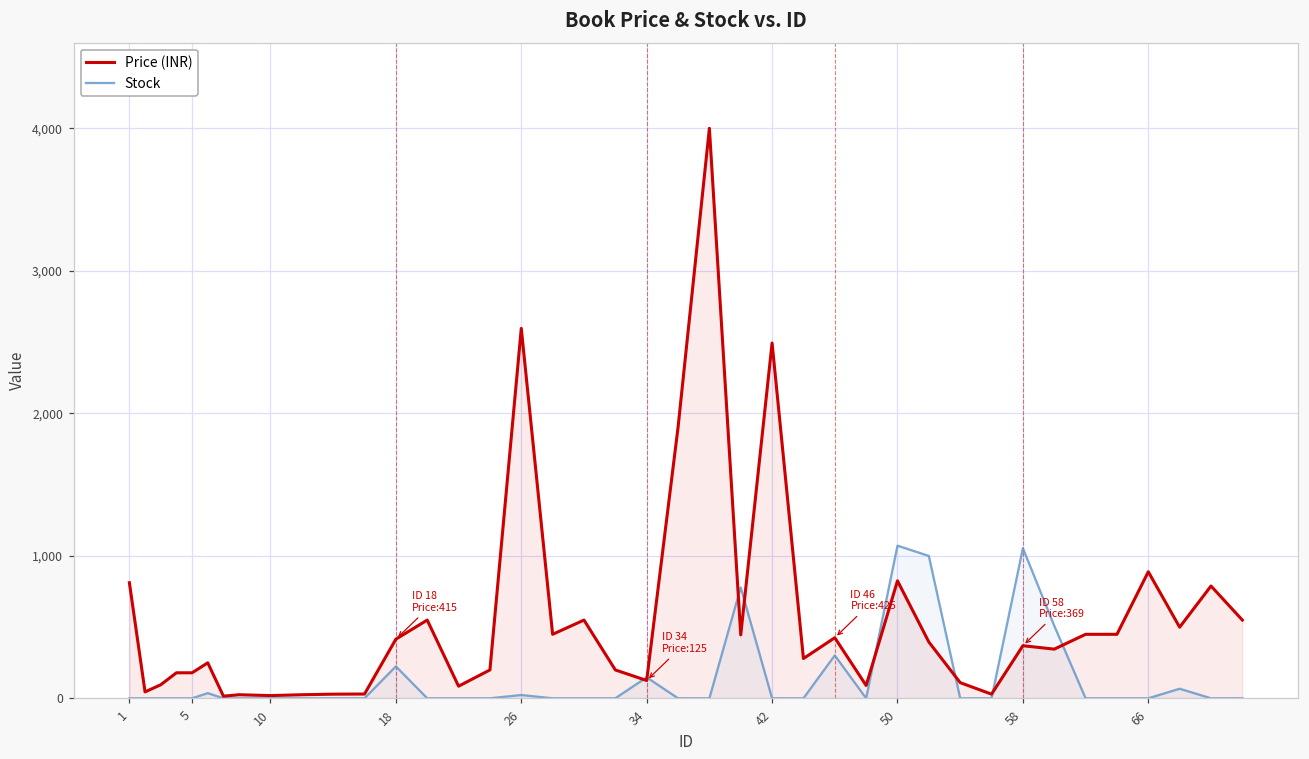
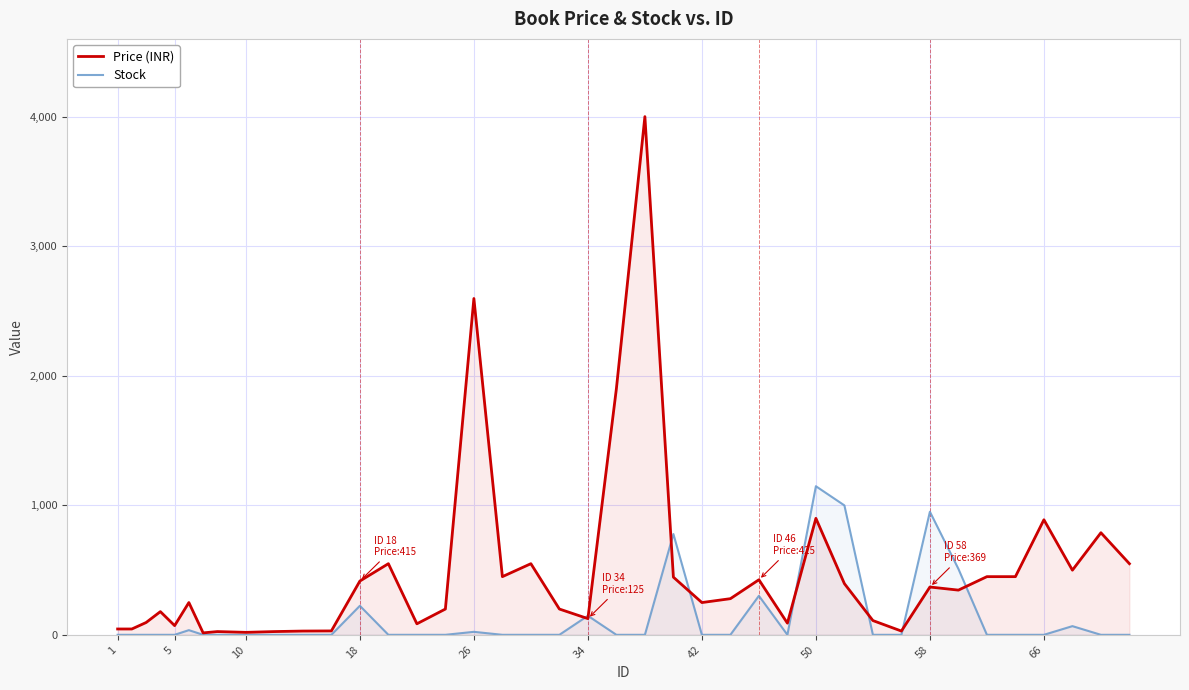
  {
    "Price (INR)": {
-     "1": "810",
-     "5": "180",
+     "1": "50",
+     "5": "70",
      "26": "2,600",
-     "42": "2,490",
-     "50": "820",
+     "42": "250",
+     "50": "900",
      "66": "890"
    },
    "Stock": {
      "1": "0",
      "5": "0",
      "18": "220",
      "26": "20",
      "42": "0",
-     "50": "1,070",
-     "58": "1,050",
+     "50": "1,150",
+     "58": "950",
      "66": "0"
    }
  }
